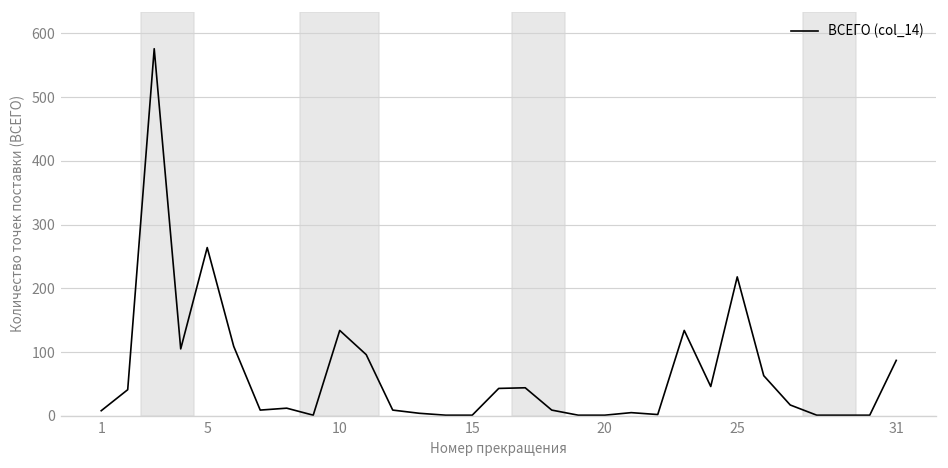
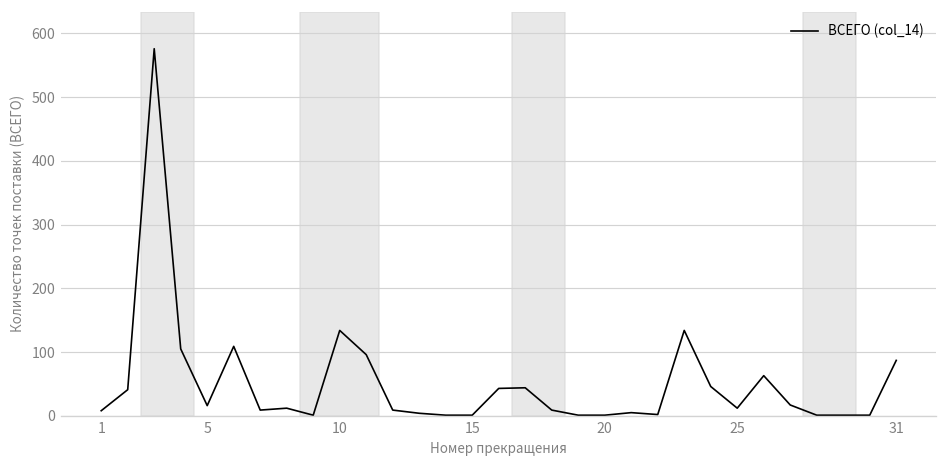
  {
    "1": 10,
-   "5": 260,
+   "5": 20,
    "10": 130,
    "15": 0,
    "20": 0,
-   "25": 220,
+   "25": 10,
    "31": 90
  }
